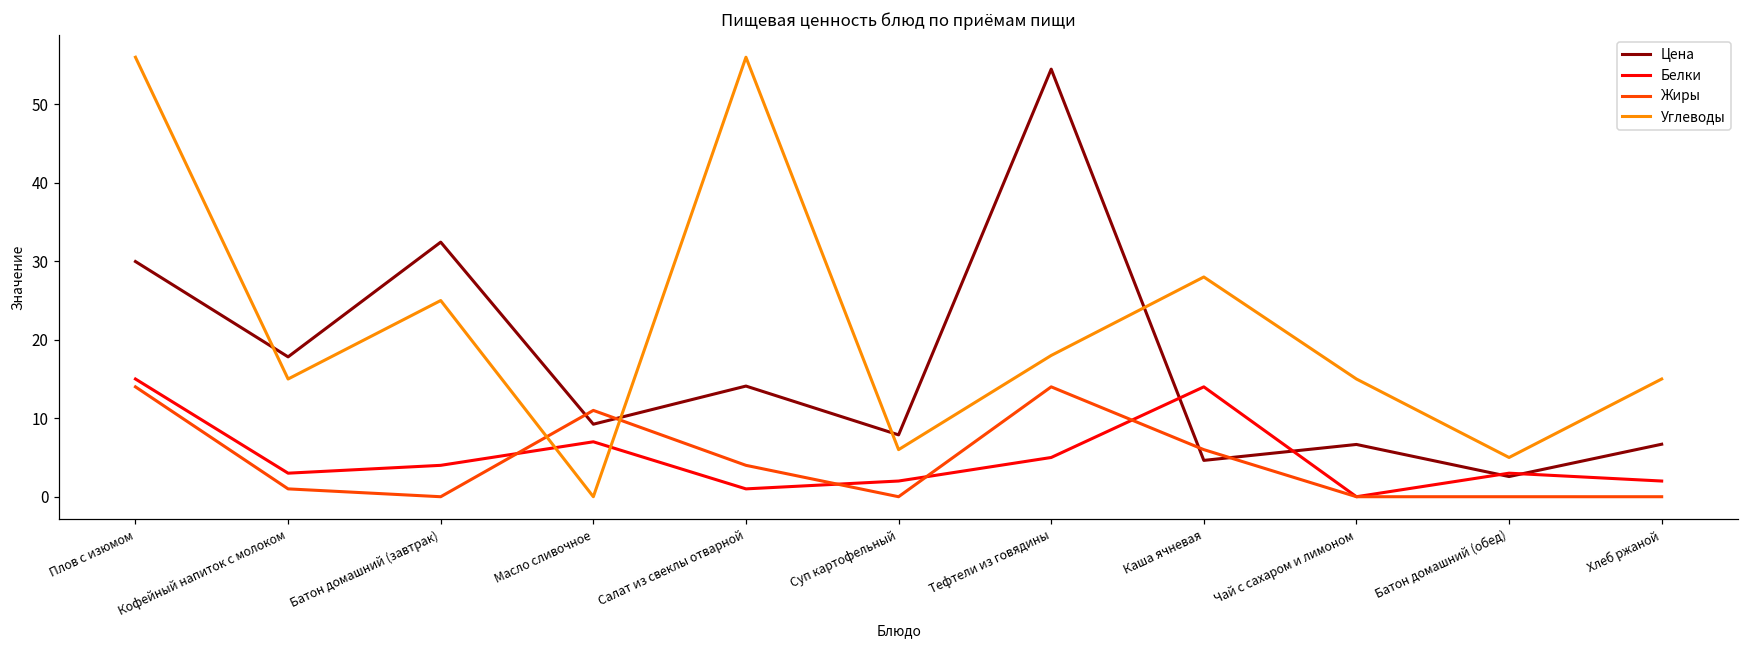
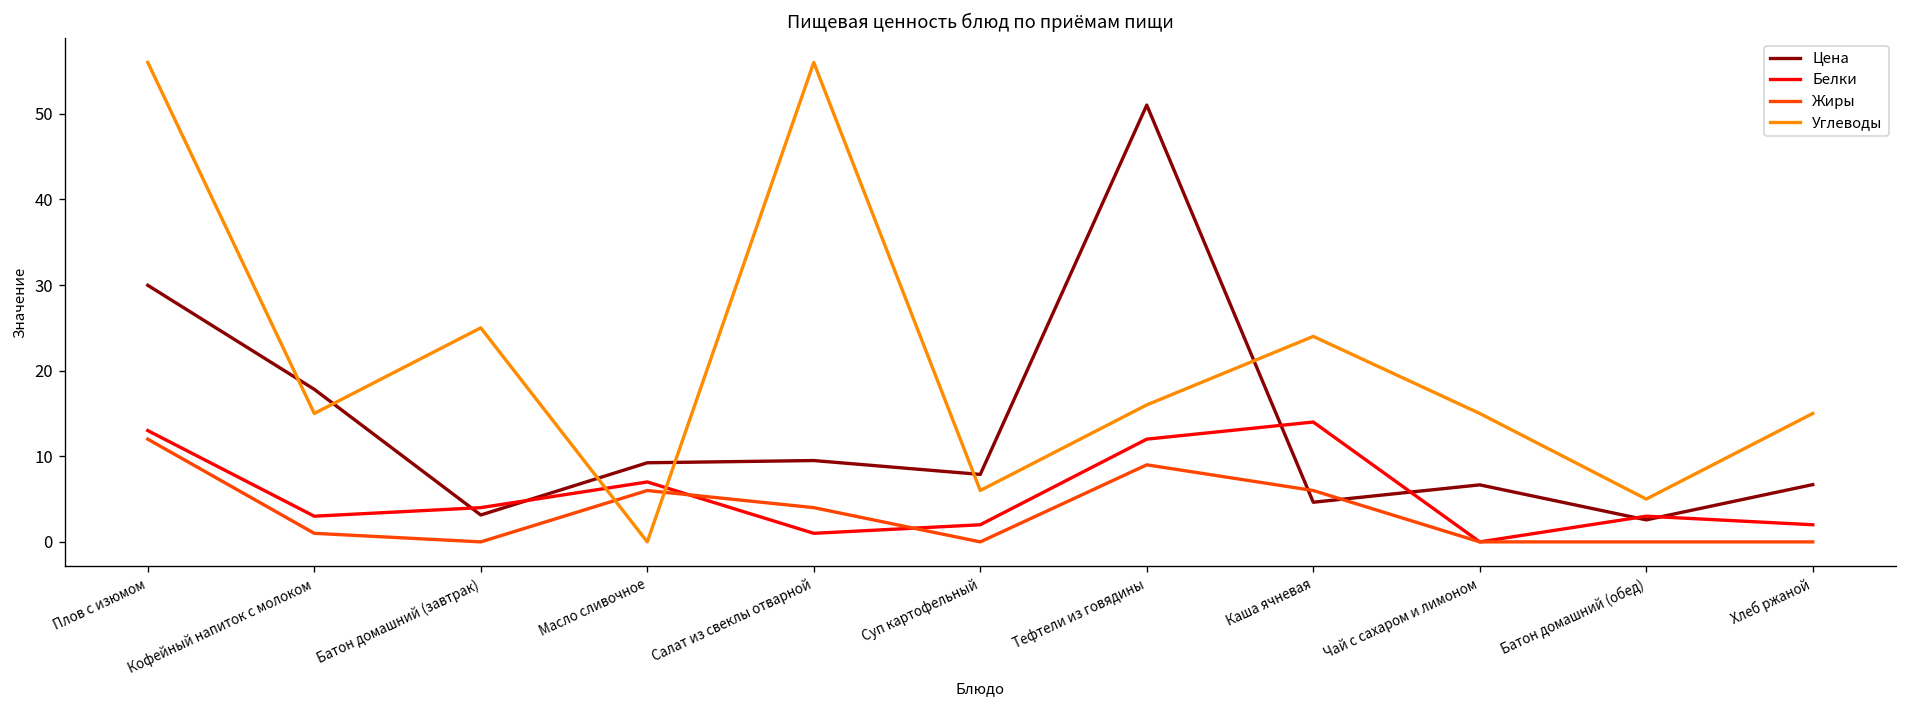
  {
    "Цена": {
      "Плов с изюмом": 30,
      "Кофейный напиток с молоком": 18,
-     "Батон домашний (завтрак)": 32,
+     "Батон домашний (завтрак)": 3,
      "Масло сливочное": 9,
-     "Салат из свеклы отварной": 14,
+     "Салат из свеклы отварной": 10,
      "Суп картофельный": 8,
-     "Тефтели из говядины": 54,
+     "Тефтели из говядины": 51,
      "Каша ячневая": 5,
      "Чай с сахаром и лимоном": 7,
      "Батон домашний (обед)": 3,
      "Хлеб ржаной": 7
    },
    "Белки": {
-     "Плов с изюмом": 15,
+     "Плов с изюмом": 13,
      "Кофейный напиток с молоком": 3,
      "Батон домашний (завтрак)": 4,
      "Масло сливочное": 7,
      "Салат из свеклы отварной": 1,
      "Суп картофельный": 2,
-     "Тефтели из говядины": 5,
+     "Тефтели из говядины": 12,
      "Каша ячневая": 14,
      "Батон домашний (обед)": 3,
      "Хлеб ржаной": 2
    },
    "Жиры": {
-     "Плов с изюмом": 14,
+     "Плов с изюмом": 12,
      "Кофейный напиток с молоком": 1,
      "Батон домашний (завтрак)": 0,
-     "Масло сливочное": 11,
+     "Масло сливочное": 6,
      "Салат из свеклы отварной": 4,
      "Суп картофельный": 0,
-     "Тефтели из говядины": 14,
+     "Тефтели из говядины": 9,
      "Каша ячневая": 6,
      "Батон домашний (обед)": 0,
      "Хлеб ржаной": 0
    },
    "Углеводы": {
      "Плов с изюмом": 56,
      "Кофейный напиток с молоком": 15,
      "Батон домашний (завтрак)": 25,
      "Масло сливочное": 0,
      "Салат из свеклы отварной": 56,
      "Суп картофельный": 6,
-     "Тефтели из говядины": 18,
-     "Каша ячневая": 28,
+     "Тефтели из говядины": 16,
+     "Каша ячневая": 24,
      "Чай с сахаром и лимоном": 15,
      "Батон домашний (обед)": 5,
      "Хлеб ржаной": 15
    }
  }
